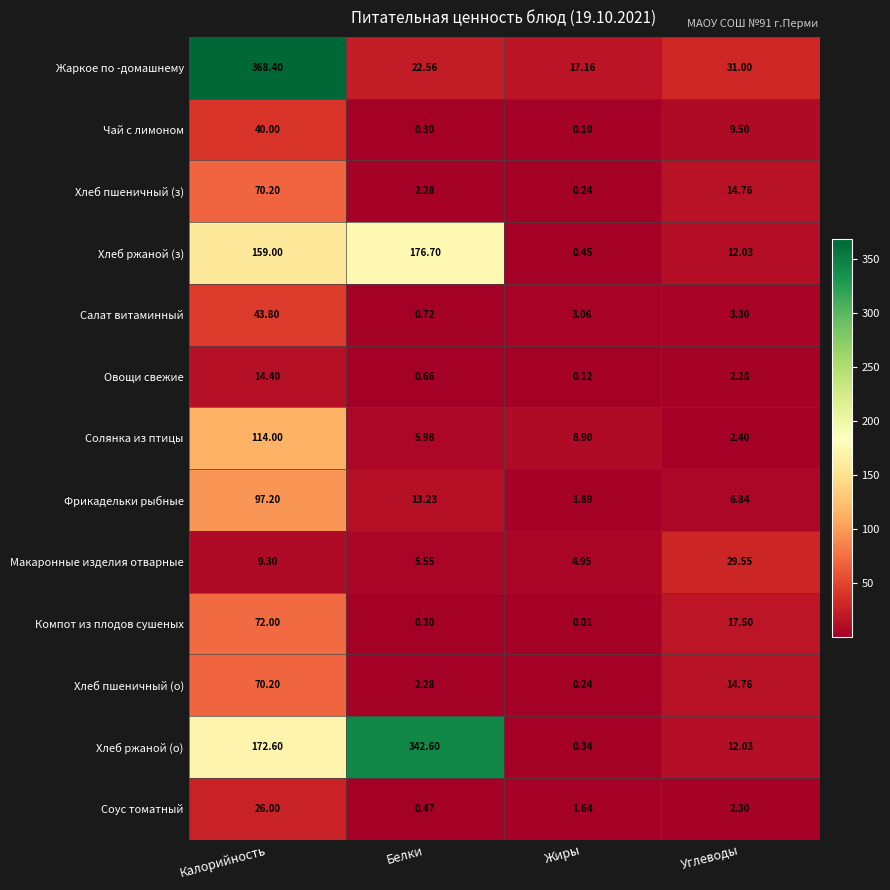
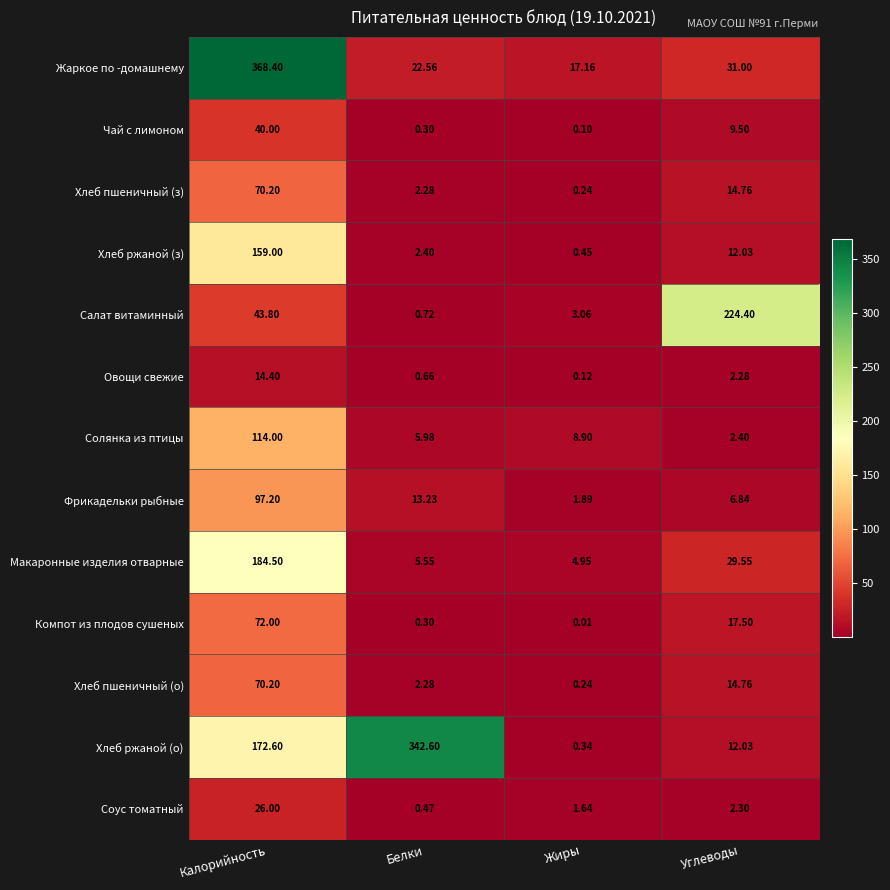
  {
    "Жаркое по -домашнему": {
      "Калорийность": 368.40,
      "Белки": 22.56,
      "Жиры": 17.16,
      "Углеводы": 31.00
    },
    "Чай с лимоном": {
      "Калорийность": 40.00,
      "Белки": 0.30,
      "Жиры": 0.10,
      "Углеводы": 9.50
    },
    "Хлеб пшеничный (з)": {
      "Калорийность": 70.20,
      "Белки": 2.28,
      "Жиры": 0.24,
      "Углеводы": 14.76
    },
    "Хлеб ржаной (з)": {
      "Калорийность": 159.00,
-     "Белки": 176.70,
+     "Белки": 2.40,
      "Жиры": 0.45,
      "Углеводы": 12.03
    },
    "Салат витаминный": {
      "Калорийность": 43.80,
      "Белки": 0.72,
      "Жиры": 3.06,
-     "Углеводы": 3.30
+     "Углеводы": 224.40
    },
    "Овощи свежие": {
      "Калорийность": 14.40,
      "Белки": 0.66,
      "Жиры": 0.12,
      "Углеводы": 2.28
    },
    "Солянка из птицы": {
      "Калорийность": 114.00,
      "Белки": 5.98,
      "Жиры": 8.90,
      "Углеводы": 2.40
    },
    "Фрикадельки рыбные": {
      "Калорийность": 97.20,
      "Белки": 13.23,
      "Жиры": 1.89,
      "Углеводы": 6.84
    },
    "Макаронные изделия отварные": {
-     "Калорийность": 9.30,
+     "Калорийность": 184.50,
      "Белки": 5.55,
      "Жиры": 4.95,
      "Углеводы": 29.55
    },
    "Компот из плодов сушеных": {
      "Калорийность": 72.00,
      "Белки": 0.30,
      "Жиры": 0.01,
      "Углеводы": 17.50
    },
    "Хлеб пшеничный (о)": {
      "Калорийность": 70.20,
      "Белки": 2.28,
      "Жиры": 0.24,
      "Углеводы": 14.76
    },
    "Хлеб ржаной (о)": {
      "Калорийность": 172.60,
      "Белки": 342.60,
      "Жиры": 0.34,
      "Углеводы": 12.03
    },
    "Соус томатный": {
      "Калорийность": 26.00,
      "Белки": 0.47,
      "Жиры": 1.64,
      "Углеводы": 2.30
    }
  }
